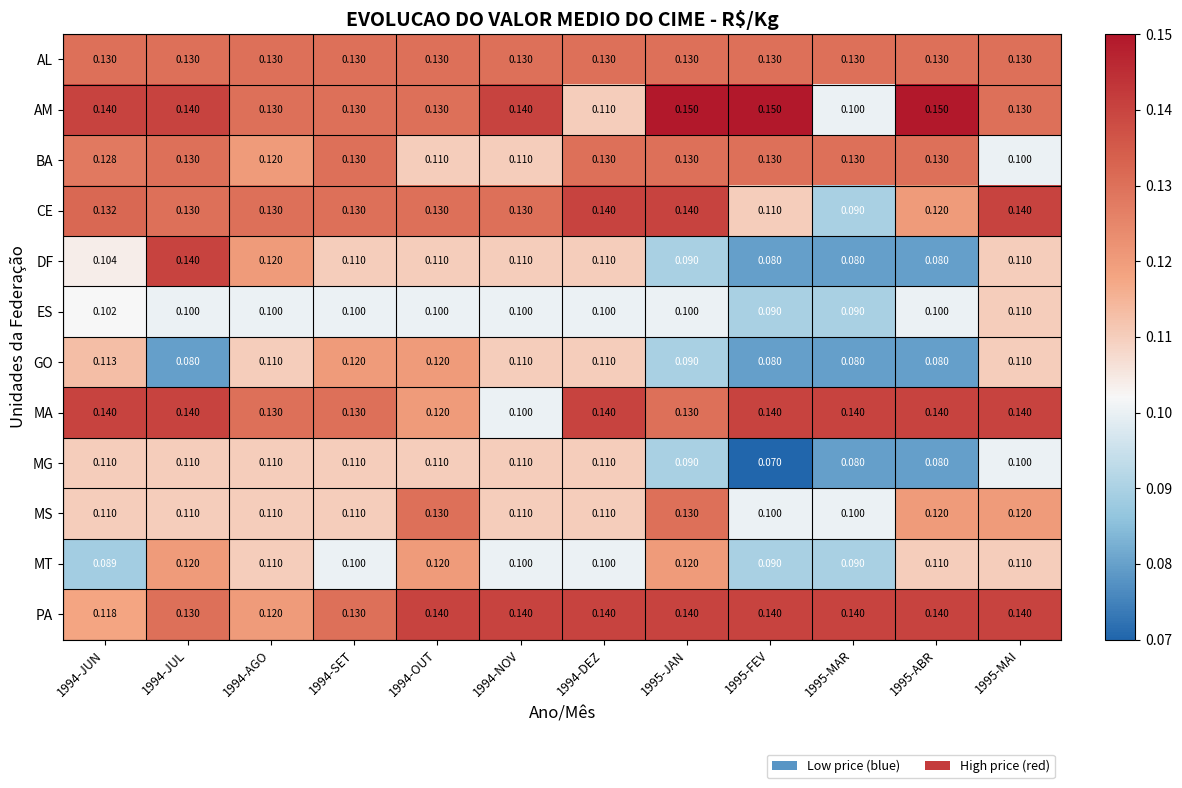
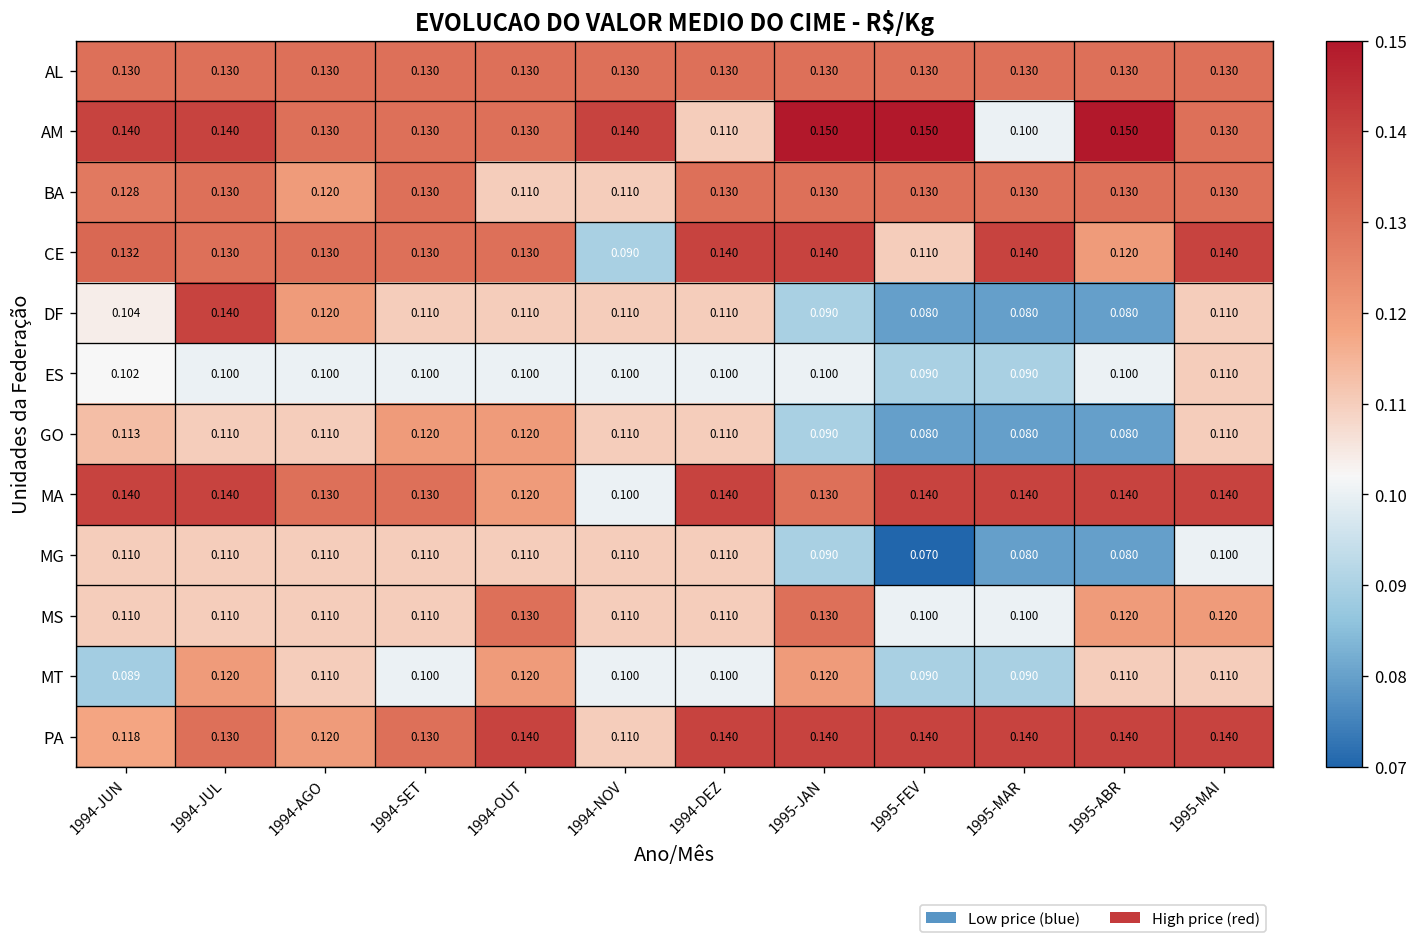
  {
    "AL": {
      "1994-JUN": 0.130,
      "1994-JUL": 0.130,
      "1994-AGO": 0.130,
      "1994-SET": 0.130,
      "1994-OUT": 0.130,
      "1994-NOV": 0.130,
      "1994-DEZ": 0.130,
      "1995-JAN": 0.130,
      "1995-FEV": 0.130,
      "1995-MAR": 0.130,
      "1995-ABR": 0.130,
      "1995-MAI": 0.130
    },
    "AM": {
      "1994-JUN": 0.140,
      "1994-JUL": 0.140,
      "1994-AGO": 0.130,
      "1994-SET": 0.130,
      "1994-OUT": 0.130,
      "1994-NOV": 0.140,
      "1994-DEZ": 0.110,
      "1995-JAN": 0.150,
      "1995-FEV": 0.150,
      "1995-MAR": 0.100,
      "1995-ABR": 0.150,
      "1995-MAI": 0.130
    },
    "BA": {
      "1994-JUN": 0.128,
      "1994-JUL": 0.130,
      "1994-AGO": 0.120,
      "1994-SET": 0.130,
      "1994-OUT": 0.110,
      "1994-NOV": 0.110,
      "1994-DEZ": 0.130,
      "1995-JAN": 0.130,
      "1995-FEV": 0.130,
      "1995-MAR": 0.130,
      "1995-ABR": 0.130,
-     "1995-MAI": 0.100
+     "1995-MAI": 0.130
    },
    "CE": {
      "1994-JUN": 0.132,
      "1994-JUL": 0.130,
      "1994-AGO": 0.130,
      "1994-SET": 0.130,
      "1994-OUT": 0.130,
-     "1994-NOV": 0.130,
+     "1994-NOV": 0.090,
      "1994-DEZ": 0.140,
      "1995-JAN": 0.140,
      "1995-FEV": 0.110,
-     "1995-MAR": 0.090,
+     "1995-MAR": 0.140,
      "1995-ABR": 0.120,
      "1995-MAI": 0.140
    },
    "DF": {
      "1994-JUN": 0.104,
      "1994-JUL": 0.140,
      "1994-AGO": 0.120,
      "1994-SET": 0.110,
      "1994-OUT": 0.110,
      "1994-NOV": 0.110,
      "1994-DEZ": 0.110,
      "1995-JAN": 0.090,
      "1995-FEV": 0.080,
      "1995-MAR": 0.080,
      "1995-ABR": 0.080,
      "1995-MAI": 0.110
    },
    "ES": {
      "1994-JUN": 0.102,
      "1994-JUL": 0.100,
      "1994-AGO": 0.100,
      "1994-SET": 0.100,
      "1994-OUT": 0.100,
      "1994-NOV": 0.100,
      "1994-DEZ": 0.100,
      "1995-JAN": 0.100,
      "1995-FEV": 0.090,
      "1995-MAR": 0.090,
      "1995-ABR": 0.100,
      "1995-MAI": 0.110
    },
    "GO": {
      "1994-JUN": 0.113,
-     "1994-JUL": 0.080,
+     "1994-JUL": 0.110,
      "1994-AGO": 0.110,
      "1994-SET": 0.120,
      "1994-OUT": 0.120,
      "1994-NOV": 0.110,
      "1994-DEZ": 0.110,
      "1995-JAN": 0.090,
      "1995-FEV": 0.080,
      "1995-MAR": 0.080,
      "1995-ABR": 0.080,
      "1995-MAI": 0.110
    },
    "MA": {
      "1994-JUN": 0.140,
      "1994-JUL": 0.140,
      "1994-AGO": 0.130,
      "1994-SET": 0.130,
      "1994-OUT": 0.120,
      "1994-NOV": 0.100,
      "1994-DEZ": 0.140,
      "1995-JAN": 0.130,
      "1995-FEV": 0.140,
      "1995-MAR": 0.140,
      "1995-ABR": 0.140,
      "1995-MAI": 0.140
    },
    "MG": {
      "1994-JUN": 0.110,
      "1994-JUL": 0.110,
      "1994-AGO": 0.110,
      "1994-SET": 0.110,
      "1994-OUT": 0.110,
      "1994-NOV": 0.110,
      "1994-DEZ": 0.110,
      "1995-JAN": 0.090,
      "1995-FEV": 0.070,
      "1995-MAR": 0.080,
      "1995-ABR": 0.080,
      "1995-MAI": 0.100
    },
    "MS": {
      "1994-JUN": 0.110,
      "1994-JUL": 0.110,
      "1994-AGO": 0.110,
      "1994-SET": 0.110,
      "1994-OUT": 0.130,
      "1994-NOV": 0.110,
      "1994-DEZ": 0.110,
      "1995-JAN": 0.130,
      "1995-FEV": 0.100,
      "1995-MAR": 0.100,
      "1995-ABR": 0.120,
      "1995-MAI": 0.120
    },
    "MT": {
      "1994-JUN": 0.089,
      "1994-JUL": 0.120,
      "1994-AGO": 0.110,
      "1994-SET": 0.100,
      "1994-OUT": 0.120,
      "1994-NOV": 0.100,
      "1994-DEZ": 0.100,
      "1995-JAN": 0.120,
      "1995-FEV": 0.090,
      "1995-MAR": 0.090,
      "1995-ABR": 0.110,
      "1995-MAI": 0.110
    },
    "PA": {
      "1994-JUN": 0.118,
      "1994-JUL": 0.130,
      "1994-AGO": 0.120,
      "1994-SET": 0.130,
      "1994-OUT": 0.140,
-     "1994-NOV": 0.140,
+     "1994-NOV": 0.110,
      "1994-DEZ": 0.140,
      "1995-JAN": 0.140,
      "1995-FEV": 0.140,
      "1995-MAR": 0.140,
      "1995-ABR": 0.140,
      "1995-MAI": 0.140
    }
  }
